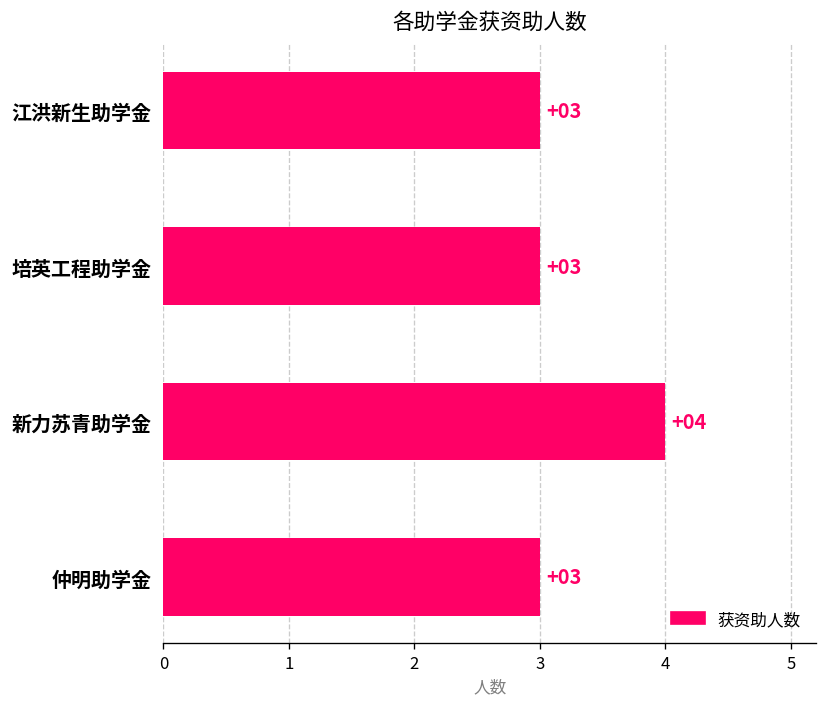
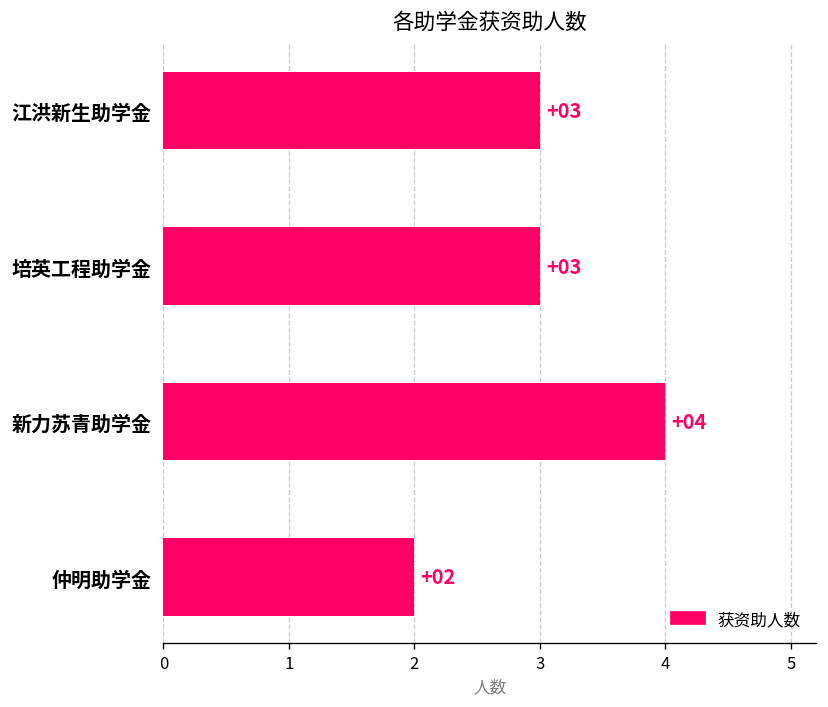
  {
    "江洪新生助学金": "+03",
    "培英工程助学金": "+03",
    "新力苏青助学金": "+04",
-   "仲明助学金": "+03"
+   "仲明助学金": "+02"
  }
